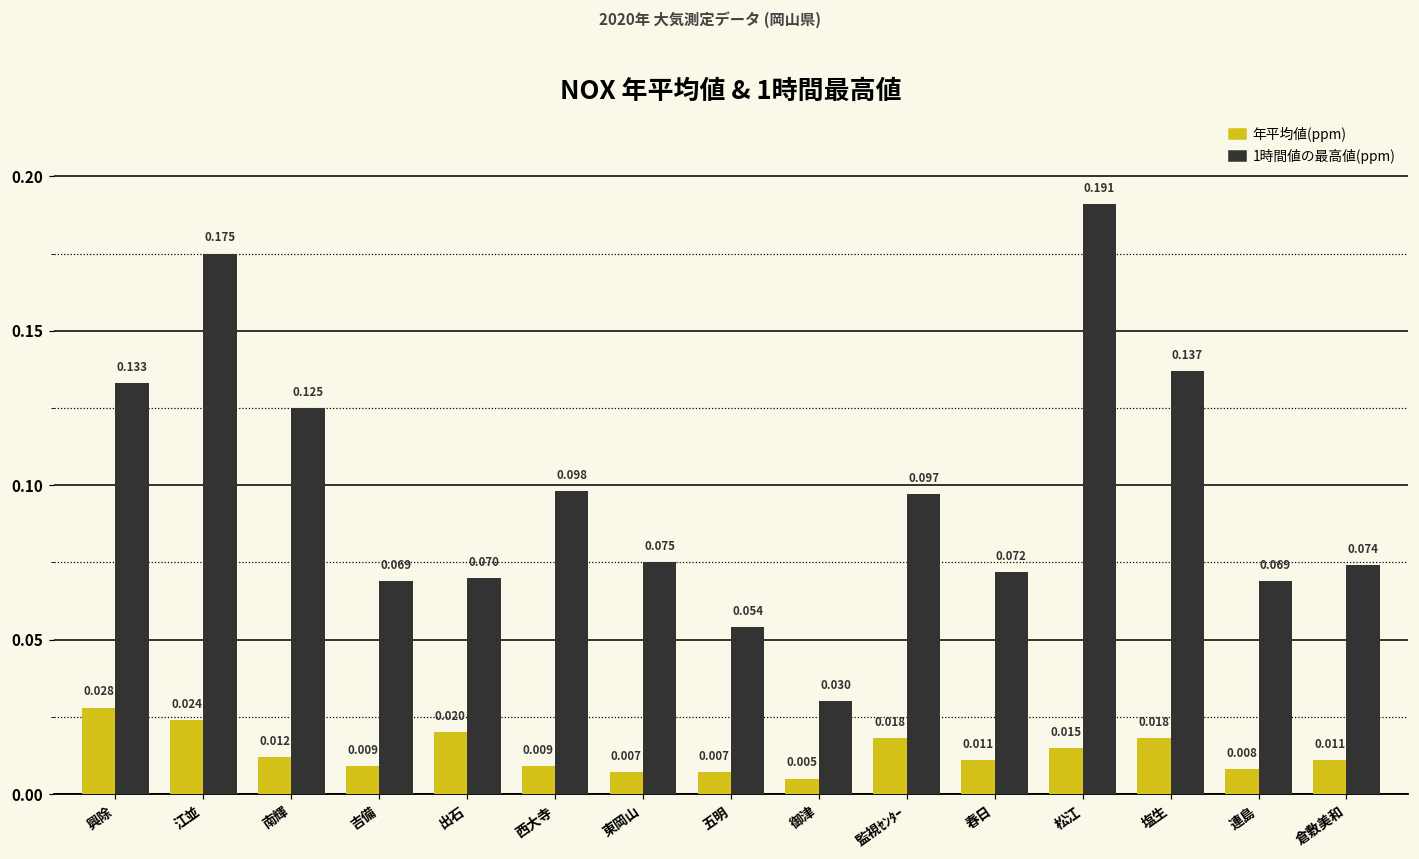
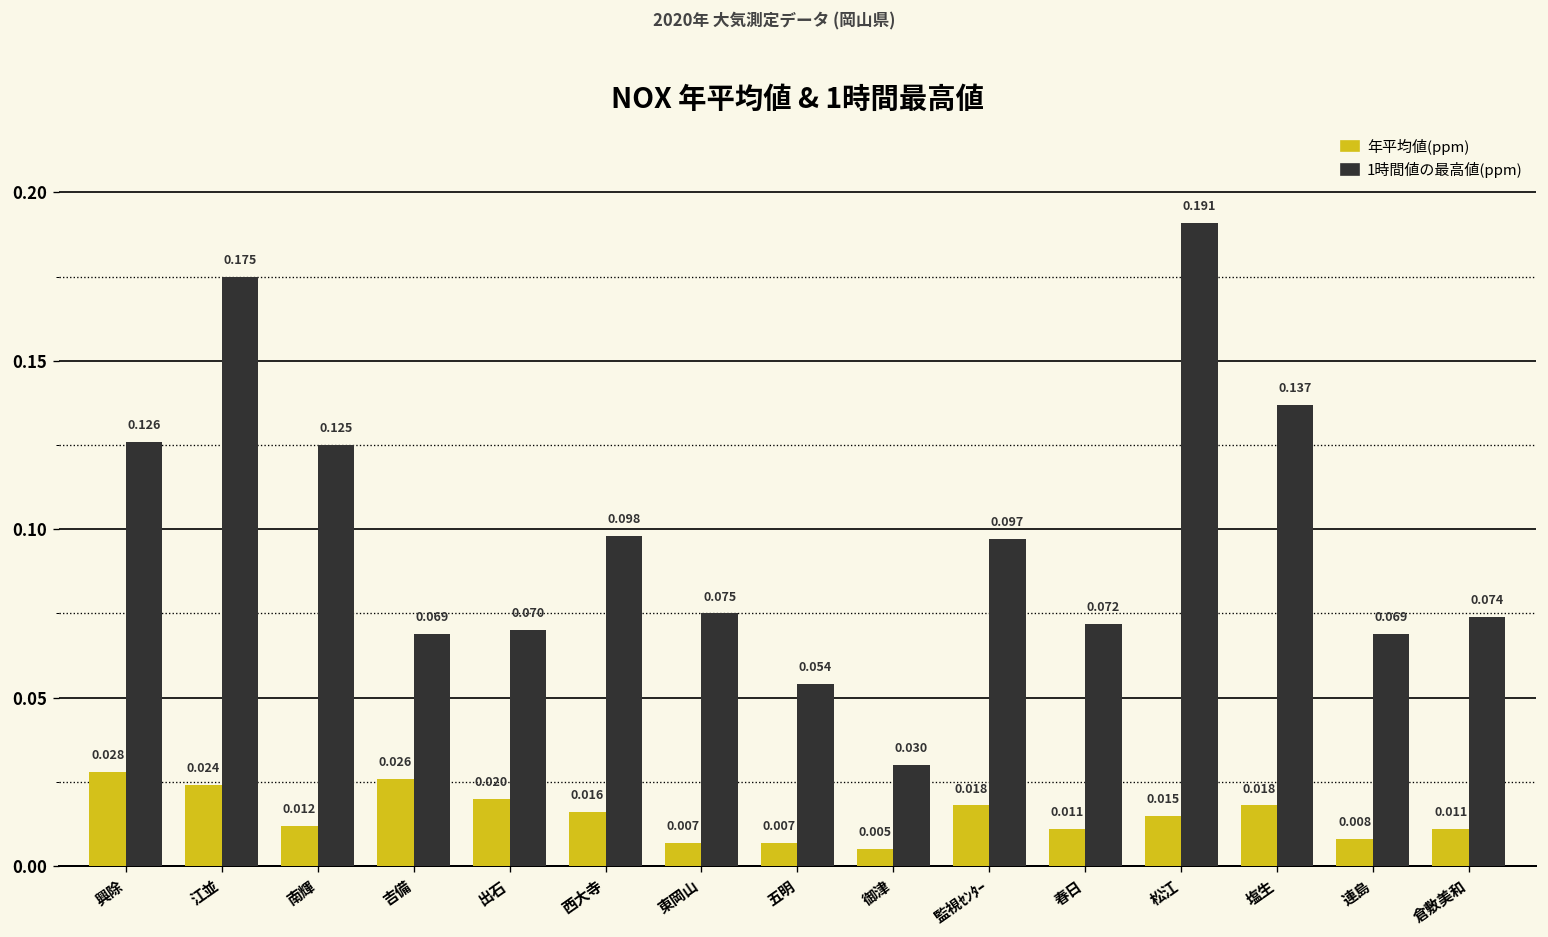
  {
    "年平均値(ppm)": {
      "興除": 0.028,
      "江並": 0.024,
      "南輝": 0.012,
-     "吉備": 0.009,
+     "吉備": 0.026,
      "出石": 0.020,
-     "西大寺": 0.009,
+     "西大寺": 0.016,
      "東岡山": 0.007,
      "五明": 0.007,
      "御津": 0.005,
      "監視ｾﾝﾀｰ": 0.018,
      "春日": 0.011,
      "松江": 0.015,
      "塩生": 0.018,
      "連島": 0.008,
      "倉敷美和": 0.011
    },
    "1時間値の最高値(ppm)": {
-     "興除": 0.133,
+     "興除": 0.126,
      "江並": 0.175,
      "南輝": 0.125,
      "吉備": 0.069,
      "出石": 0.070,
      "西大寺": 0.098,
      "東岡山": 0.075,
      "五明": 0.054,
      "御津": 0.030,
      "監視ｾﾝﾀｰ": 0.097,
      "春日": 0.072,
      "松江": 0.191,
      "塩生": 0.137,
      "連島": 0.069,
      "倉敷美和": 0.074
    }
  }
